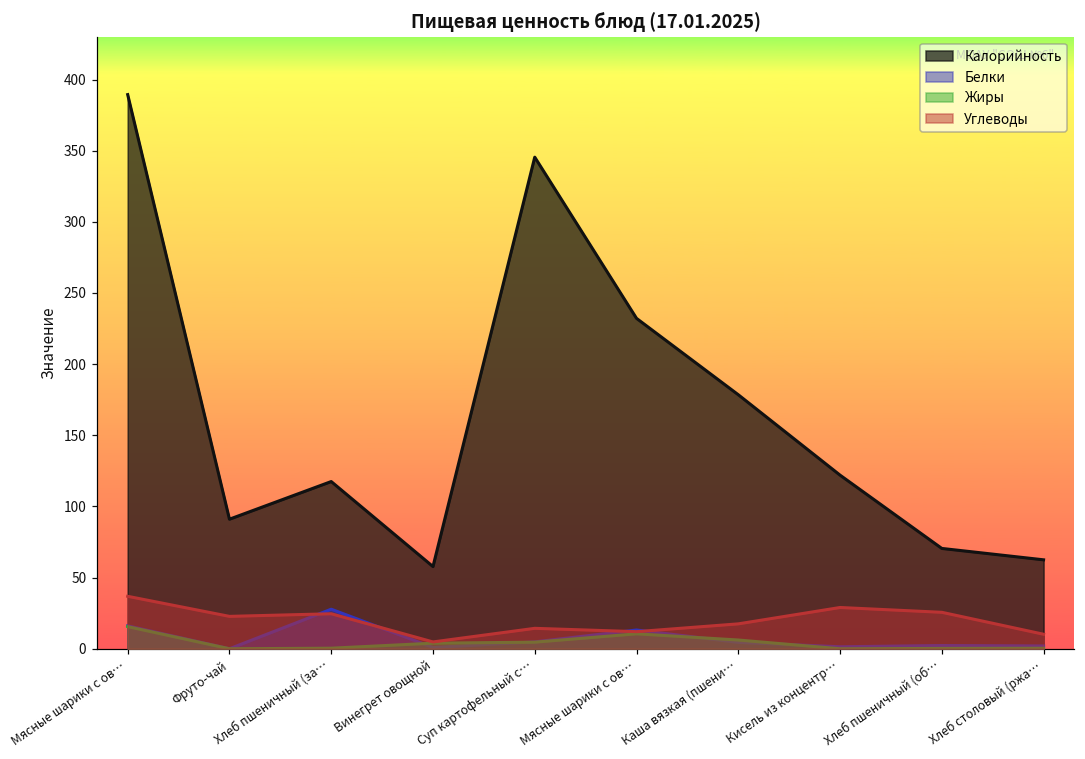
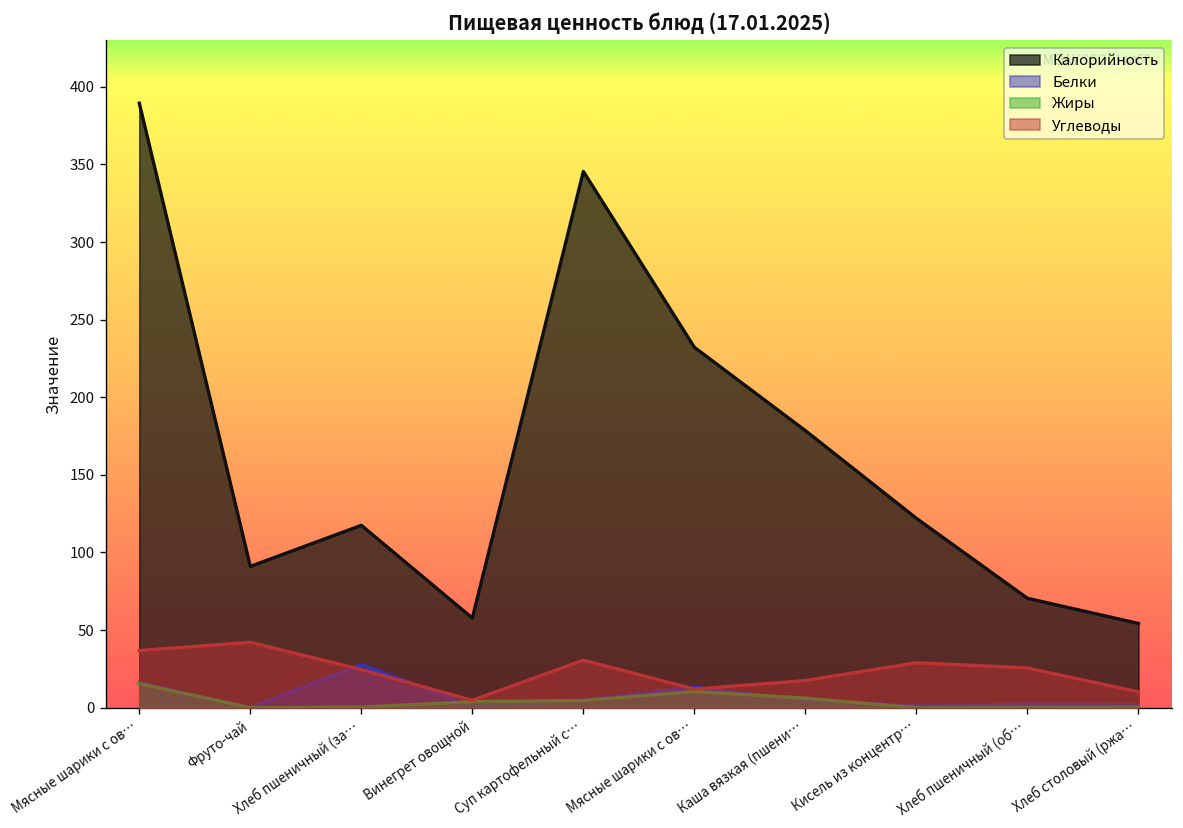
  {
    "Калорийность": {
      "Фруто-чай": 91,
      "Хлеб пшеничный (за…": 118,
      "Винегрет овощной": 58,
      "Суп картофельный с…": 345,
      "Каша вязкая (пшени…": 179,
      "Кисель из концентр…": 122,
      "Хлеб пшеничный (об…": 71,
-     "Хлеб столовый (ржа…": 63
+     "Хлеб столовый (ржа…": 54
    },
    "Белки": {
      "Хлеб пшеничный (за…": 28,
      "Винегрет овощной": 1,
      "Хлеб пшеничный (об…": 2
    },
    "Жиры": {
      "Хлеб пшеничный (за…": 0,
      "Хлеб пшеничный (об…": 0
    },
    "Углеводы": {
-     "Фруто-чай": 23,
+     "Фруто-чай": 42,
      "Хлеб пшеничный (за…": 25,
-     "Суп картофельный с…": 14,
+     "Суп картофельный с…": 31,
      "Каша вязкая (пшени…": 18,
      "Кисель из концентр…": 29,
      "Хлеб пшеничный (об…": 26,
      "Хлеб столовый (ржа…": 10
    }
  }
